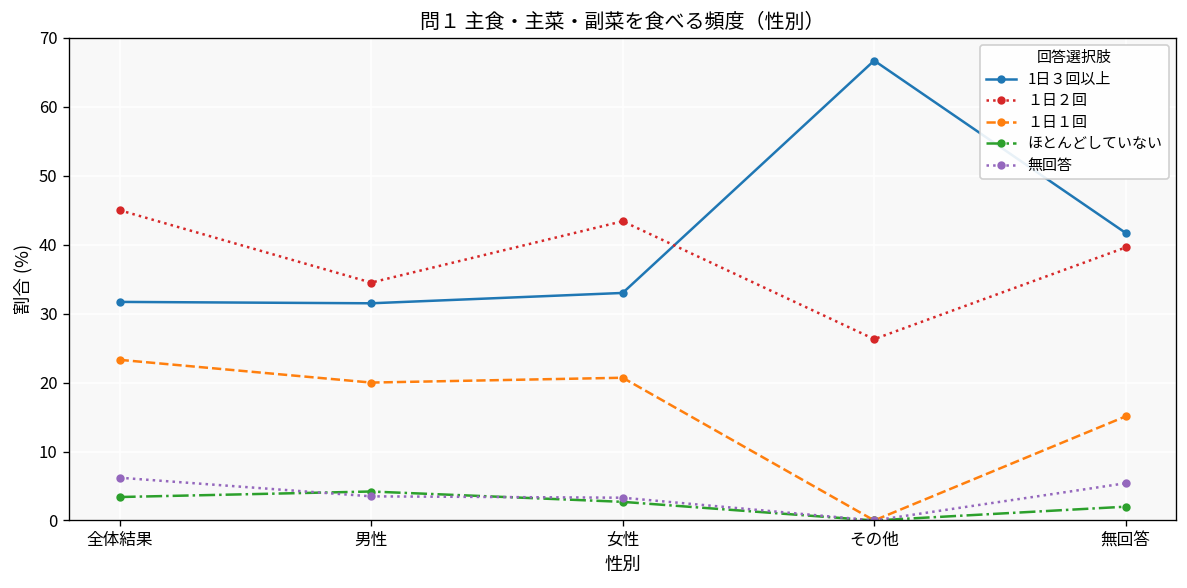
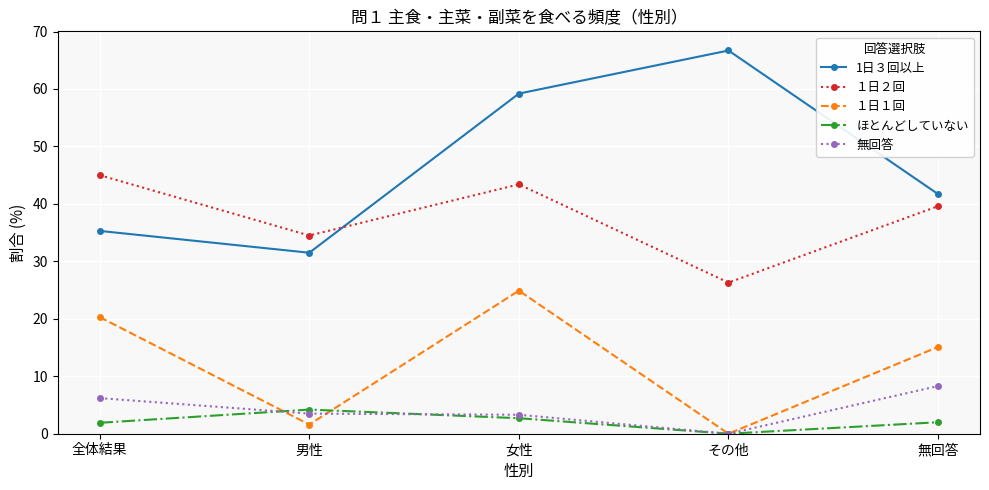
  {
    "1日３回以上": {
-     "全体結果": 32,
+     "全体結果": 35,
      "男性": 32,
-     "女性": 33,
+     "女性": 59,
      "その他": 67,
      "無回答": 42
    },
    "１日２回": {
      "全体結果": 45,
      "男性": 35,
      "女性": 43,
      "その他": 26,
      "無回答": 40
    },
    "１日１回": {
-     "全体結果": 23,
-     "男性": 20,
-     "女性": 21,
+     "全体結果": 20,
+     "男性": 2,
+     "女性": 25,
      "無回答": 15
    },
    "ほとんどしていない": {
-     "全体結果": 3,
+     "全体結果": 2,
      "男性": 4,
      "女性": 3,
      "無回答": 2
    },
    "無回答": {
      "全体結果": 6,
      "男性": 4,
      "女性": 3,
-     "無回答": 5
+     "無回答": 8
    }
  }
